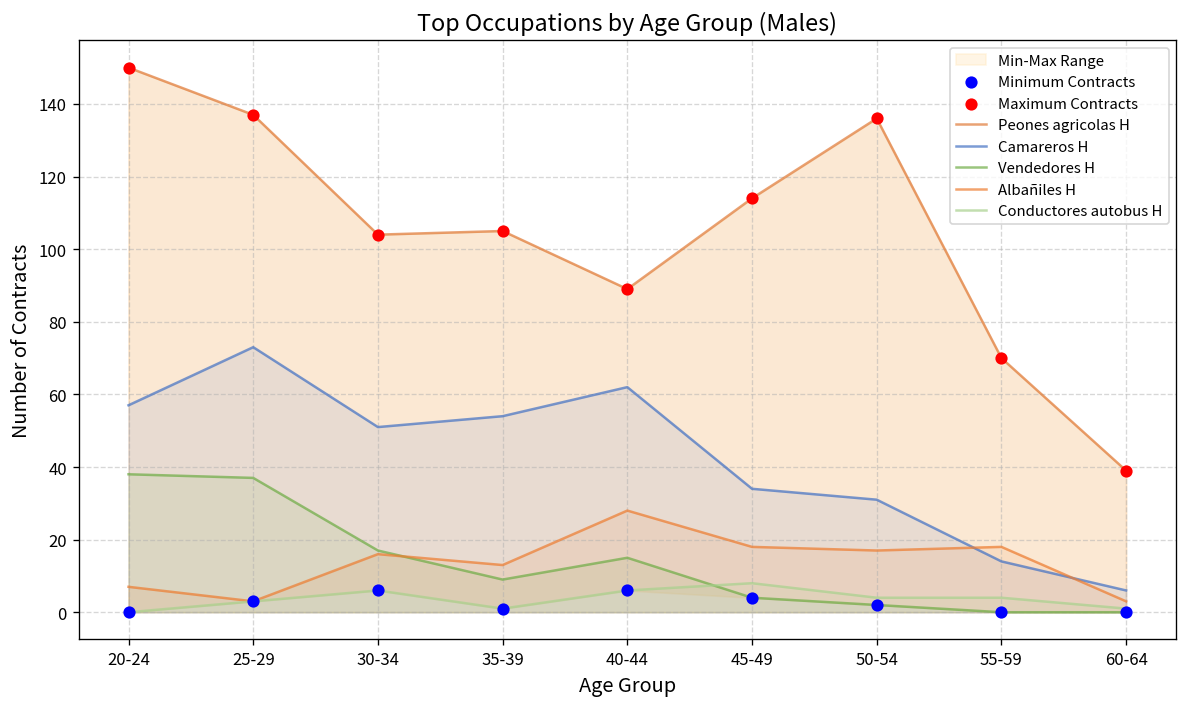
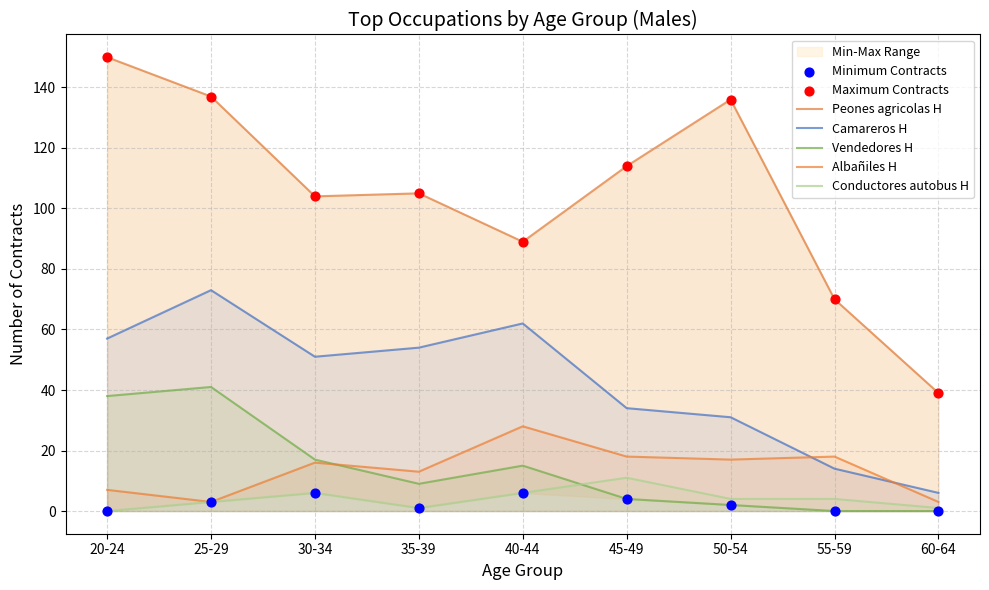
  {
    "Maximum Contracts": {
      "20-24": 150,
      "25-29": 137,
      "30-34": 104,
      "35-39": 105,
      "40-44": 89,
      "45-49": 114,
      "50-54": 136,
      "55-59": 70,
      "60-64": 39
    },
    "Camareros H": {
      "20-24": 57,
      "25-29": 73,
      "30-34": 51,
      "35-39": 54,
      "40-44": 62,
      "45-49": 34,
      "50-54": 31,
      "55-59": 14,
      "60-64": 6
    },
    "Vendedores H": {
      "20-24": 38,
-     "25-29": 37,
+     "25-29": 41,
      "30-34": 17,
      "35-39": 9,
      "40-44": 15
    },
    "Albañiles H": {
      "20-24": 7,
      "30-34": 16,
      "35-39": 13,
      "40-44": 28,
      "45-49": 18,
      "50-54": 17,
      "55-59": 18,
      "60-64": 3
    },
    "Conductores autobus H": {
-     "45-49": 8,
+     "45-49": 11,
      "50-54": 4,
      "55-59": 4,
      "60-64": 1
    }
  }
